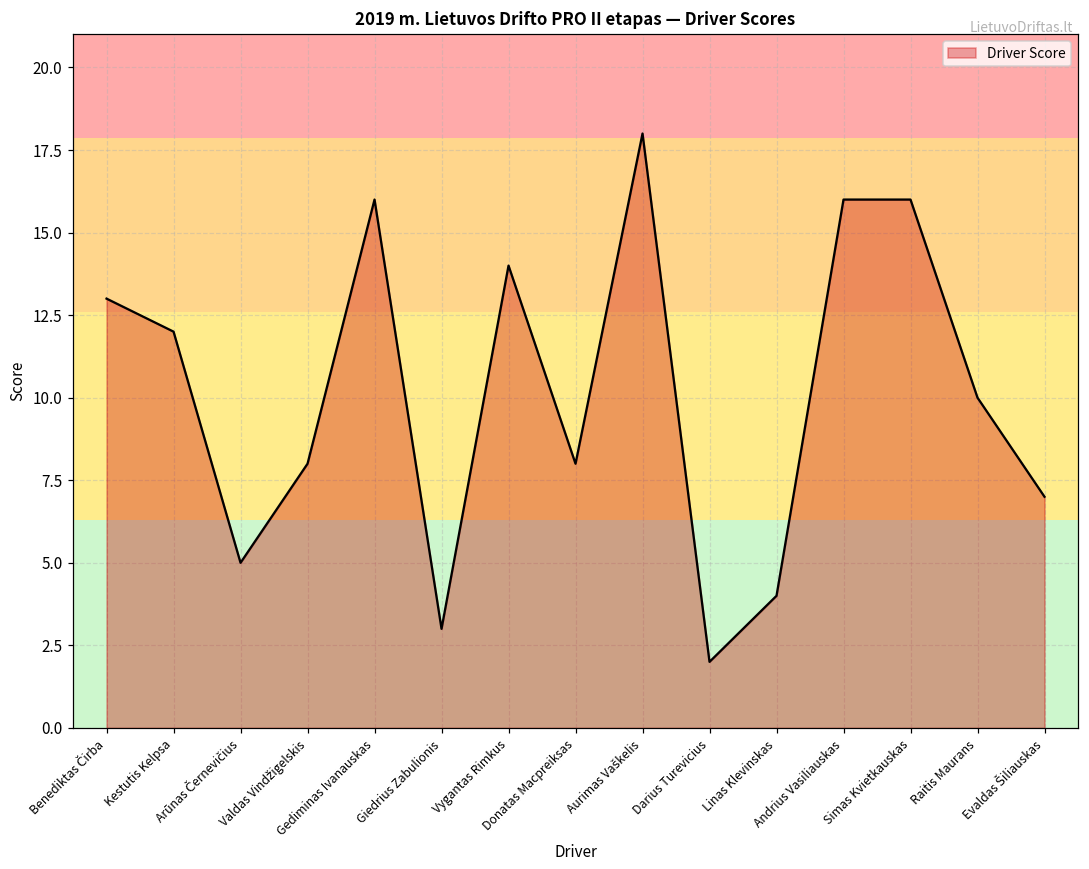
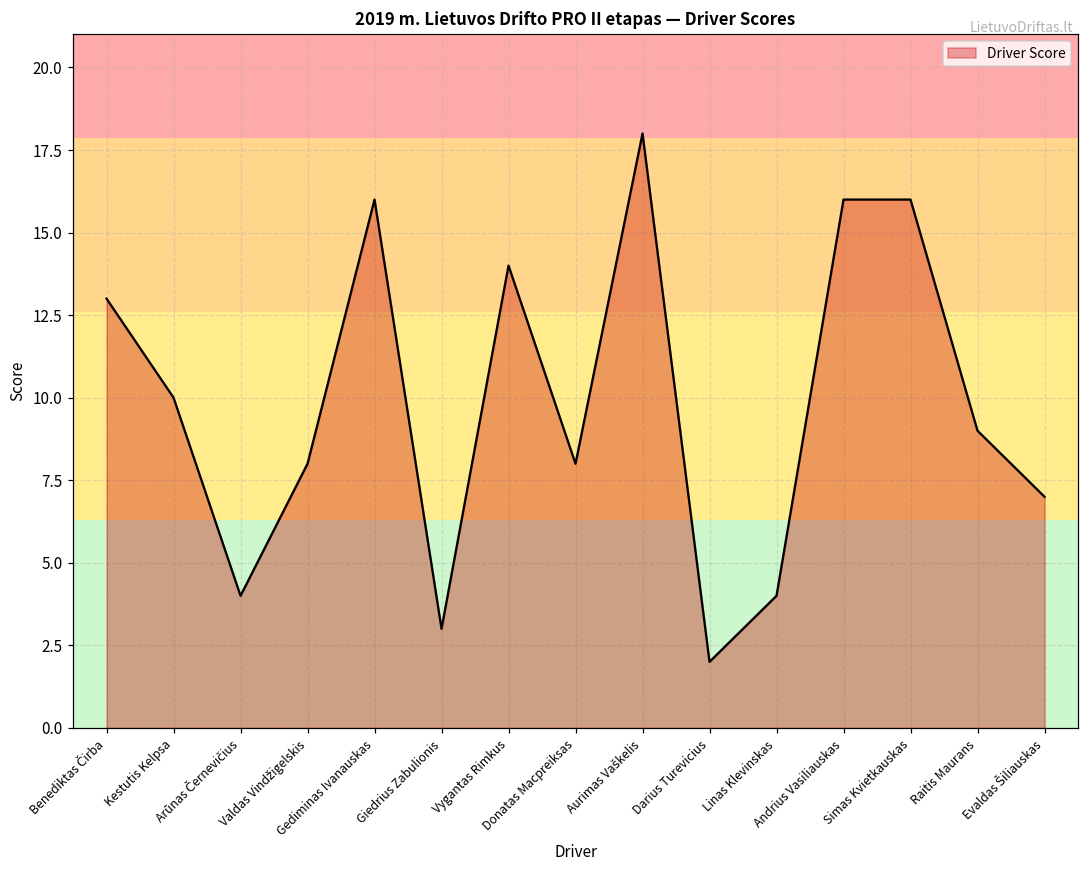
  {
    "Benediktas Čirba": 13,
-   "Kestutis Kelpsa": 12,
-   "Arūnas Černevičius": 5,
+   "Kestutis Kelpsa": 10,
+   "Arūnas Černevičius": 4,
    "Valdas Vindžigelskis": 8,
    "Gediminas Ivanauskas": 16,
    "Giedrius Zabulionis": 3,
    "Vygantas Rimkus": 14,
    "Donatas Macpreiksas": 8,
    "Aurimas Vaškelis": 18,
    "Darius Turevicius": 2,
    "Linas Klevinskas": 4,
    "Andrius Vasiliauskas": 16,
    "Simas Kvietkauskas": 16,
-   "Raitis Maurans": 10,
+   "Raitis Maurans": 9,
    "Evaldas Šiliauskas": 7
  }
